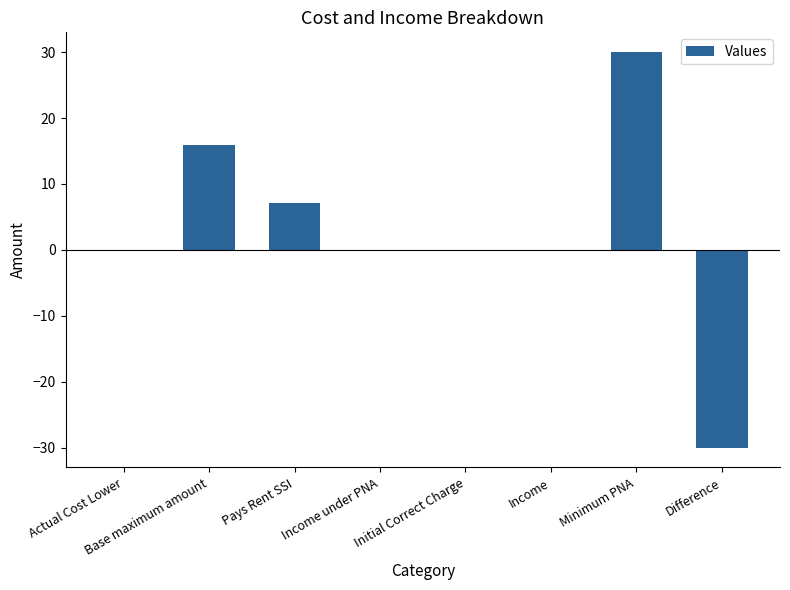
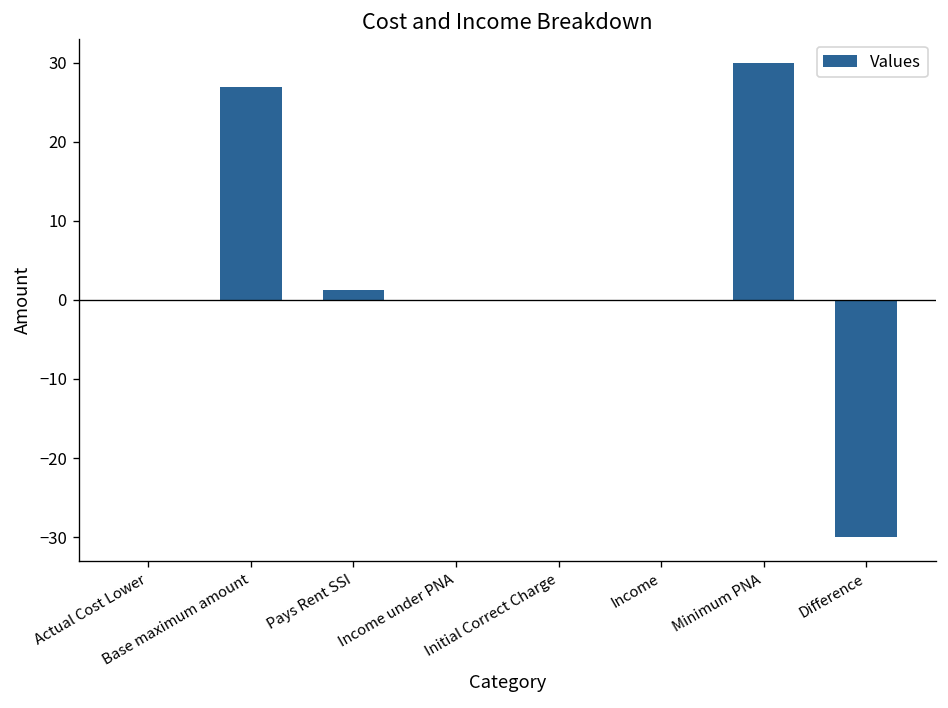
  {
    "Actual Cost Lower": 0,
-   "Base maximum amount": 16,
-   "Pays Rent SSI": 7,
+   "Base maximum amount": 27,
+   "Pays Rent SSI": 1,
    "Income under PNA": 0,
    "Initial Correct Charge": 0,
    "Income": 0,
    "Minimum PNA": 30,
    "Difference": -30
  }
